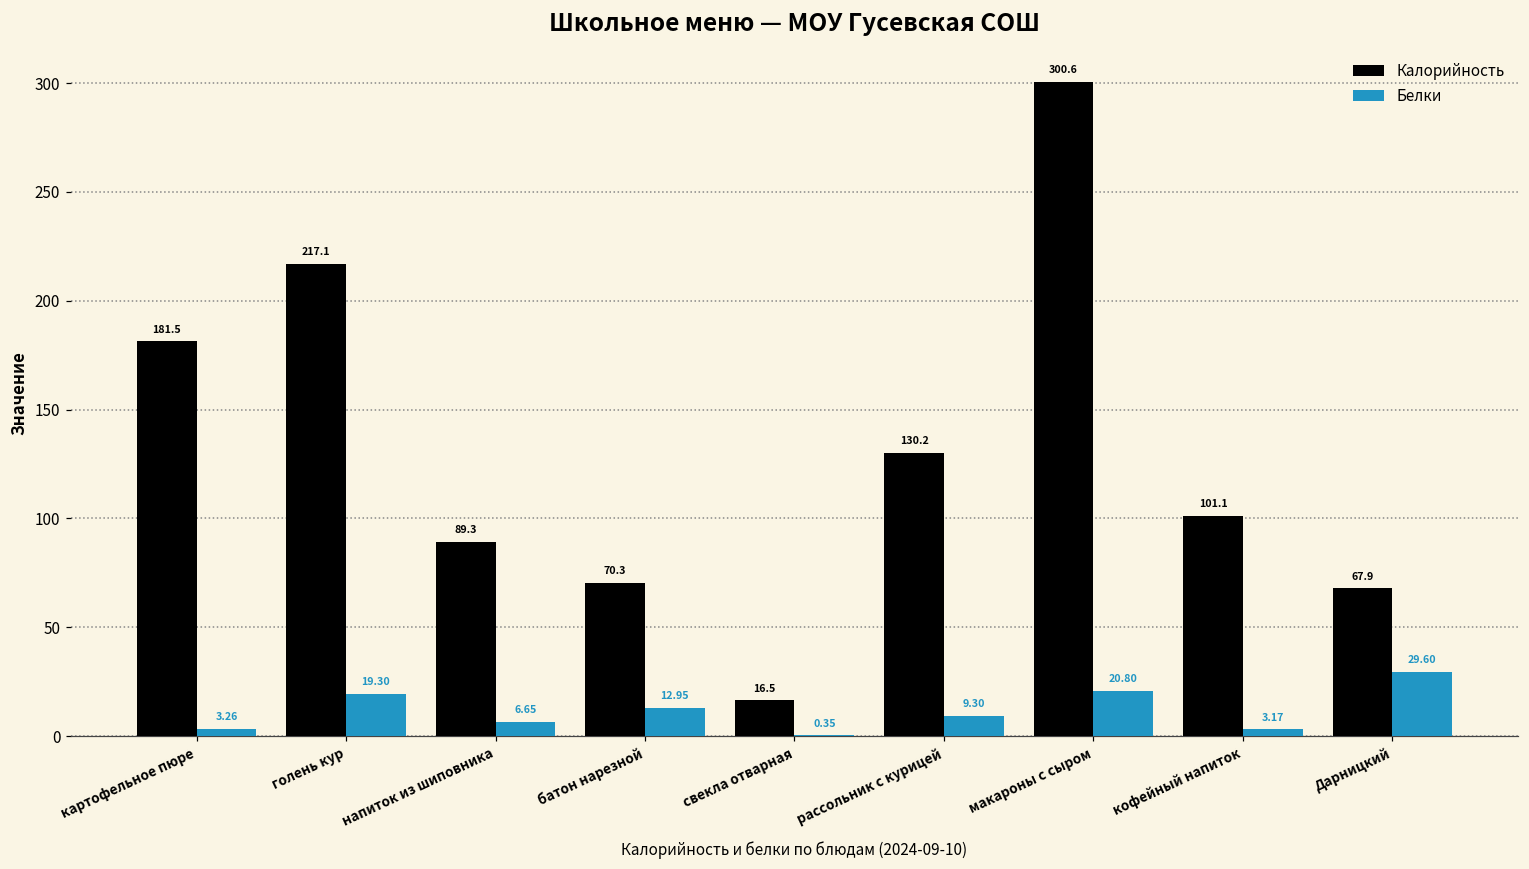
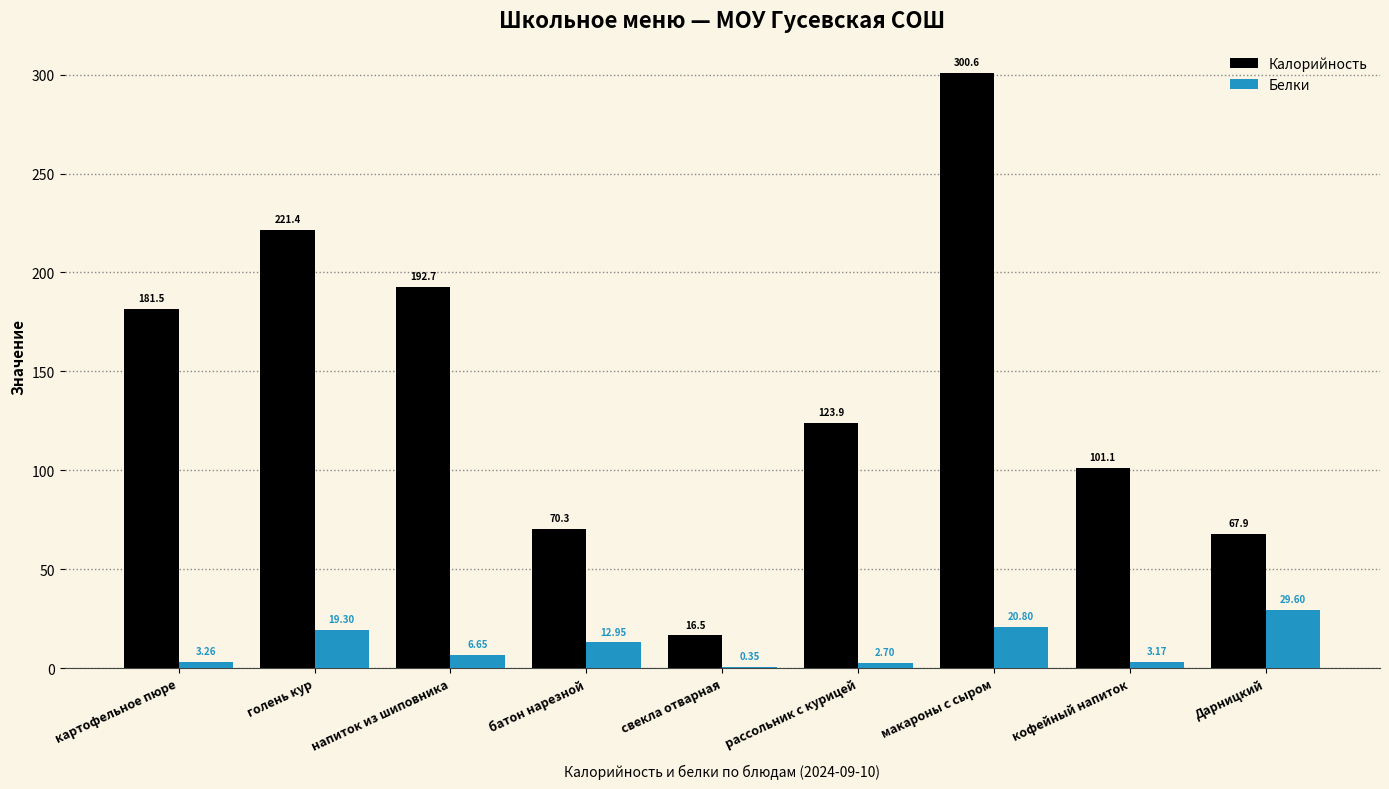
  {
    "Калорийность": {
      "картофельное пюре": 181.5,
-     "голень кур": 217.1,
-     "напиток из шиповника": 89.3,
+     "голень кур": 221.4,
+     "напиток из шиповника": 192.7,
      "батон нарезной": 70.3,
      "свекла отварная": 16.5,
-     "рассольник с курицей": 130.2,
+     "рассольник с курицей": 123.9,
      "макароны с сыром": 300.6,
      "кофейный напиток": 101.1,
      "Дарницкий": 67.9
    },
    "Белки": {
      "картофельное пюре": 3.26,
      "голень кур": 19.30,
      "напиток из шиповника": 6.65,
      "батон нарезной": 12.95,
      "свекла отварная": 0.35,
-     "рассольник с курицей": 9.30,
+     "рассольник с курицей": 2.70,
      "макароны с сыром": 20.80,
      "кофейный напиток": 3.17,
      "Дарницкий": 29.60
    }
  }
